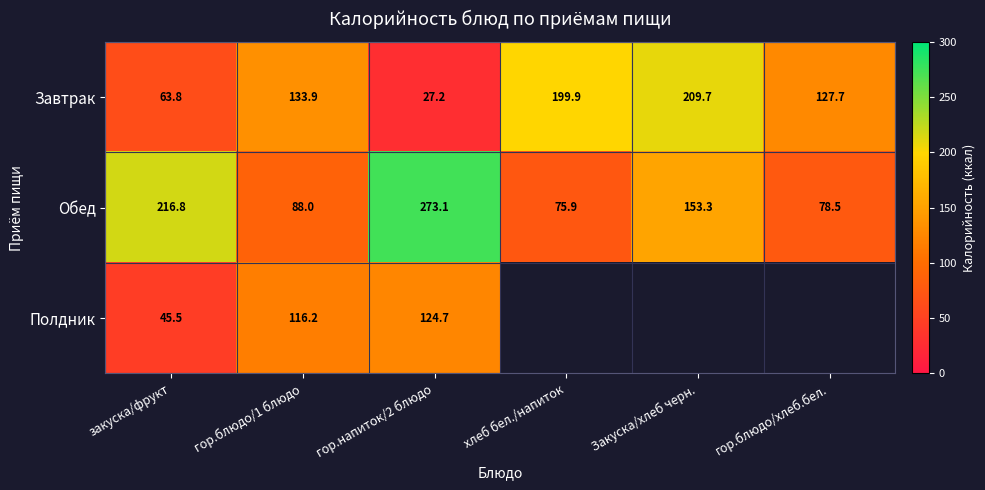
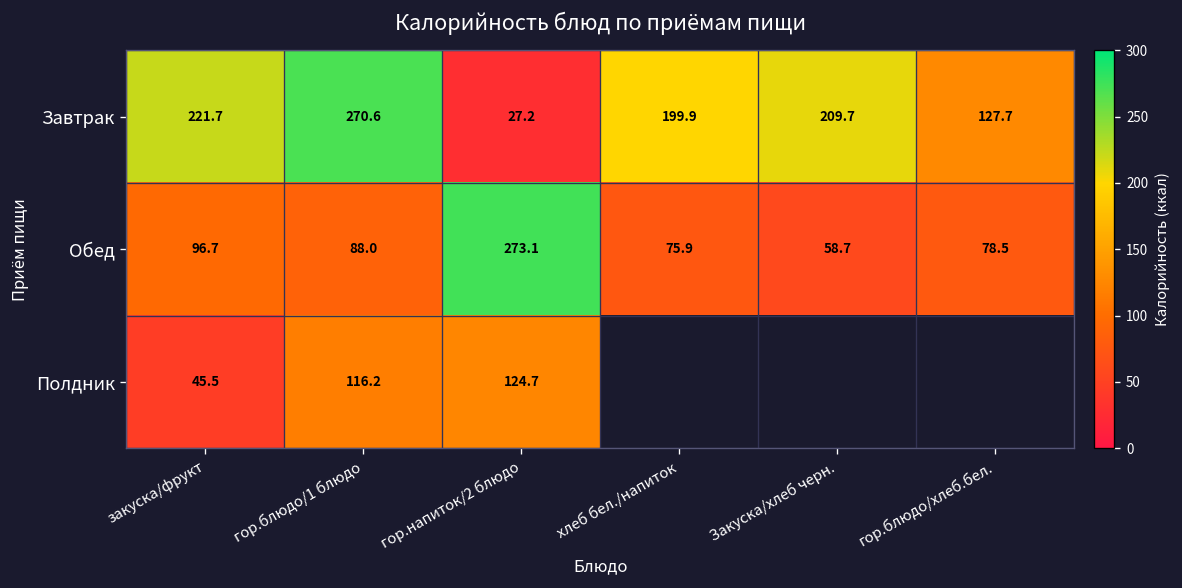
  {
    "Завтрак": {
-     "закуска/фрукт": 63.8,
-     "гор.блюдо/1 блюдо": 133.9,
+     "закуска/фрукт": 221.7,
+     "гор.блюдо/1 блюдо": 270.6,
      "гор.напиток/2 блюдо": 27.2,
      "хлеб бел./напиток": 199.9,
      "Закуска/хлеб черн.": 209.7,
      "гор.блюдо/хлеб.бел.": 127.7
    },
    "Обед": {
-     "закуска/фрукт": 216.8,
+     "закуска/фрукт": 96.7,
      "гор.блюдо/1 блюдо": 88.0,
      "гор.напиток/2 блюдо": 273.1,
      "хлеб бел./напиток": 75.9,
-     "Закуска/хлеб черн.": 153.3,
+     "Закуска/хлеб черн.": 58.7,
      "гор.блюдо/хлеб.бел.": 78.5
    },
    "Полдник": {
      "закуска/фрукт": 45.5,
      "гор.блюдо/1 блюдо": 116.2,
      "гор.напиток/2 блюдо": 124.7
    }
  }
